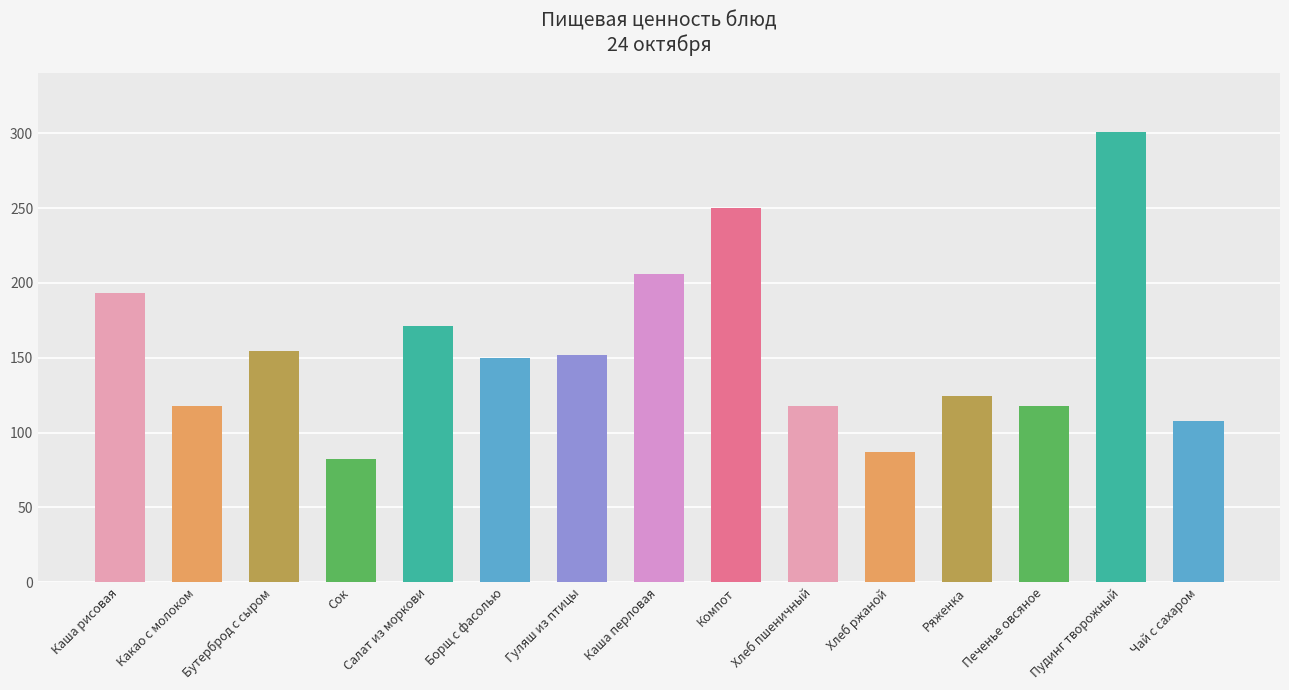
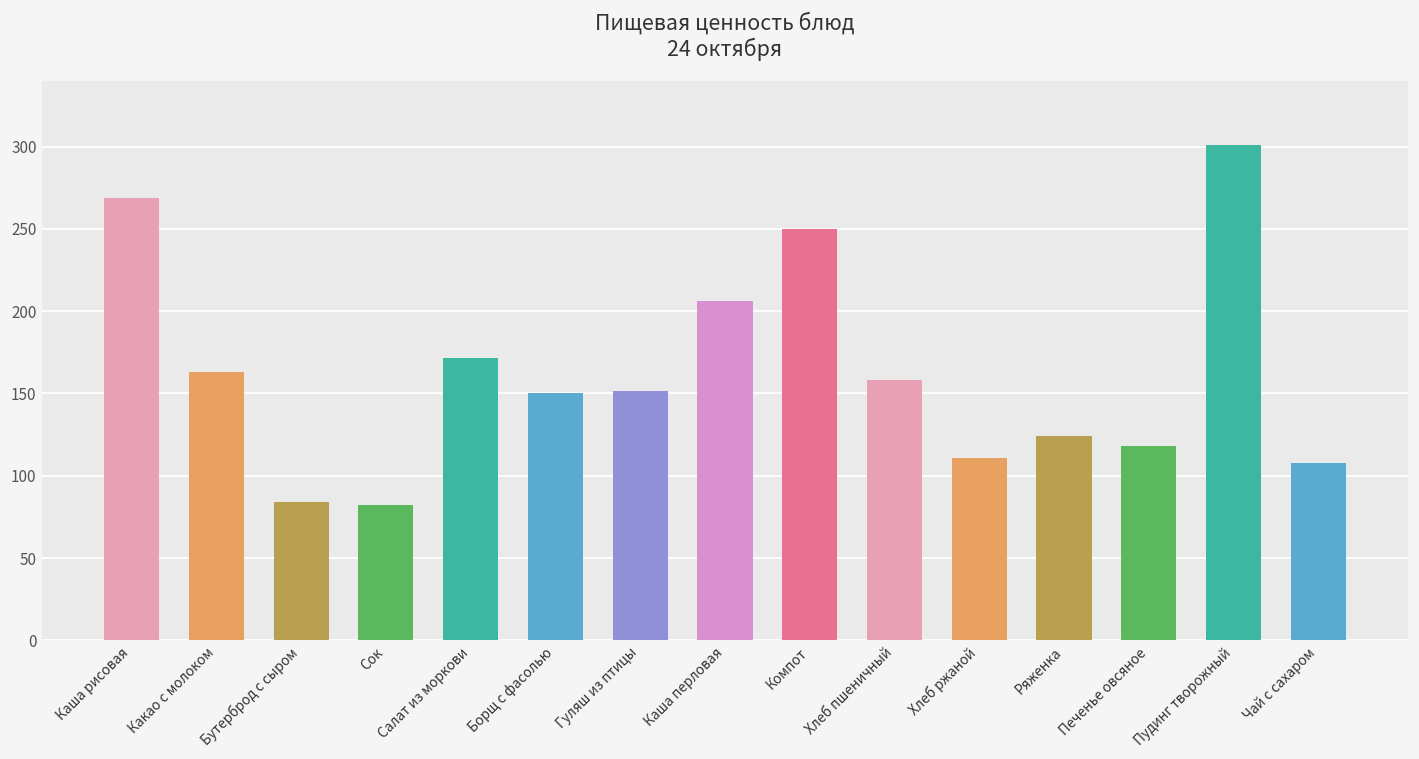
  {
-   "Каша рисовая": 193,
-   "Какао с молоком": 118,
-   "Бутерброд с сыром": 155,
+   "Каша рисовая": 269,
+   "Какао с молоком": 163,
+   "Бутерброд с сыром": 84,
    "Сок": 82,
    "Салат из моркови": 171,
    "Борщ с фасолью": 150,
    "Гуляш из птицы": 152,
    "Каша перловая": 206,
    "Компот": 250,
-   "Хлеб пшеничный": 118,
-   "Хлеб ржаной": 87,
+   "Хлеб пшеничный": 158,
+   "Хлеб ржаной": 111,
    "Ряженка": 124,
    "Печенье овсяное": 118,
    "Пудинг творожный": 301,
    "Чай с сахаром": 108
  }
